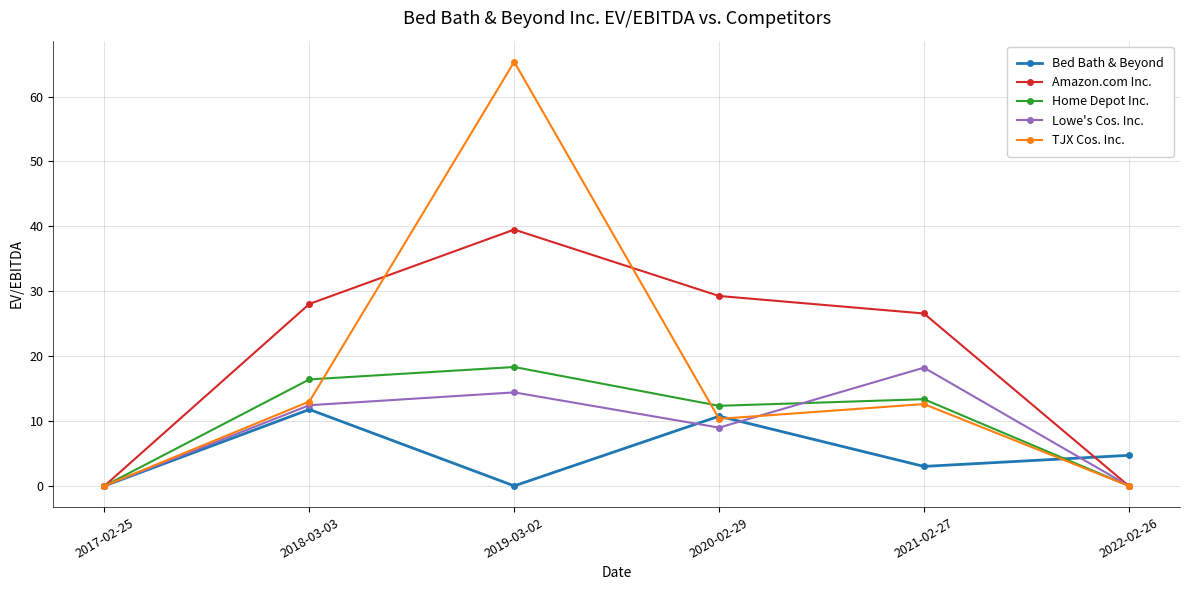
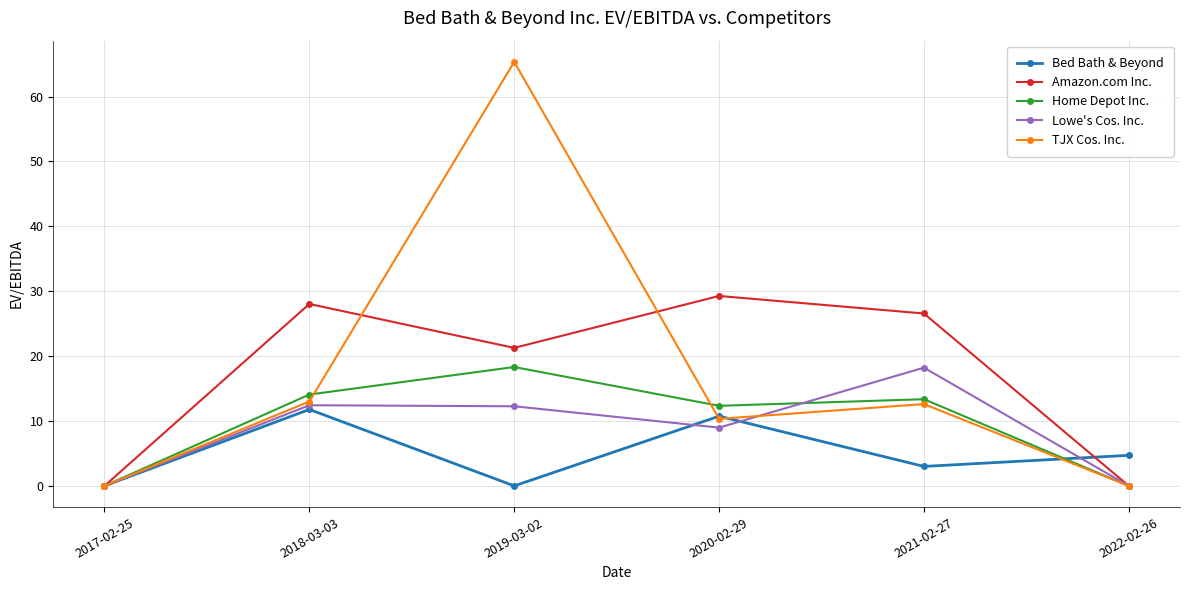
  {
    "Bed Bath & Beyond": {
      "2018-03-03": 12,
      "2019-03-02": 0,
      "2020-02-29": 11,
      "2021-02-27": 3,
      "2022-02-26": 5
    },
    "Amazon.com Inc.": {
      "2018-03-03": 28,
-     "2019-03-02": 40,
+     "2019-03-02": 21,
      "2020-02-29": 29,
      "2021-02-27": 27
    },
    "Home Depot Inc.": {
-     "2018-03-03": 16,
+     "2018-03-03": 14,
      "2019-03-02": 18,
      "2020-02-29": 12,
      "2021-02-27": 13
    },
    "Lowe's Cos. Inc.": {
      "2018-03-03": 12,
-     "2019-03-02": 14,
+     "2019-03-02": 12,
      "2020-02-29": 9,
      "2021-02-27": 18
    },
    "TJX Cos. Inc.": {
      "2018-03-03": 13,
      "2019-03-02": 65,
      "2020-02-29": 10,
      "2021-02-27": 13
    }
  }
